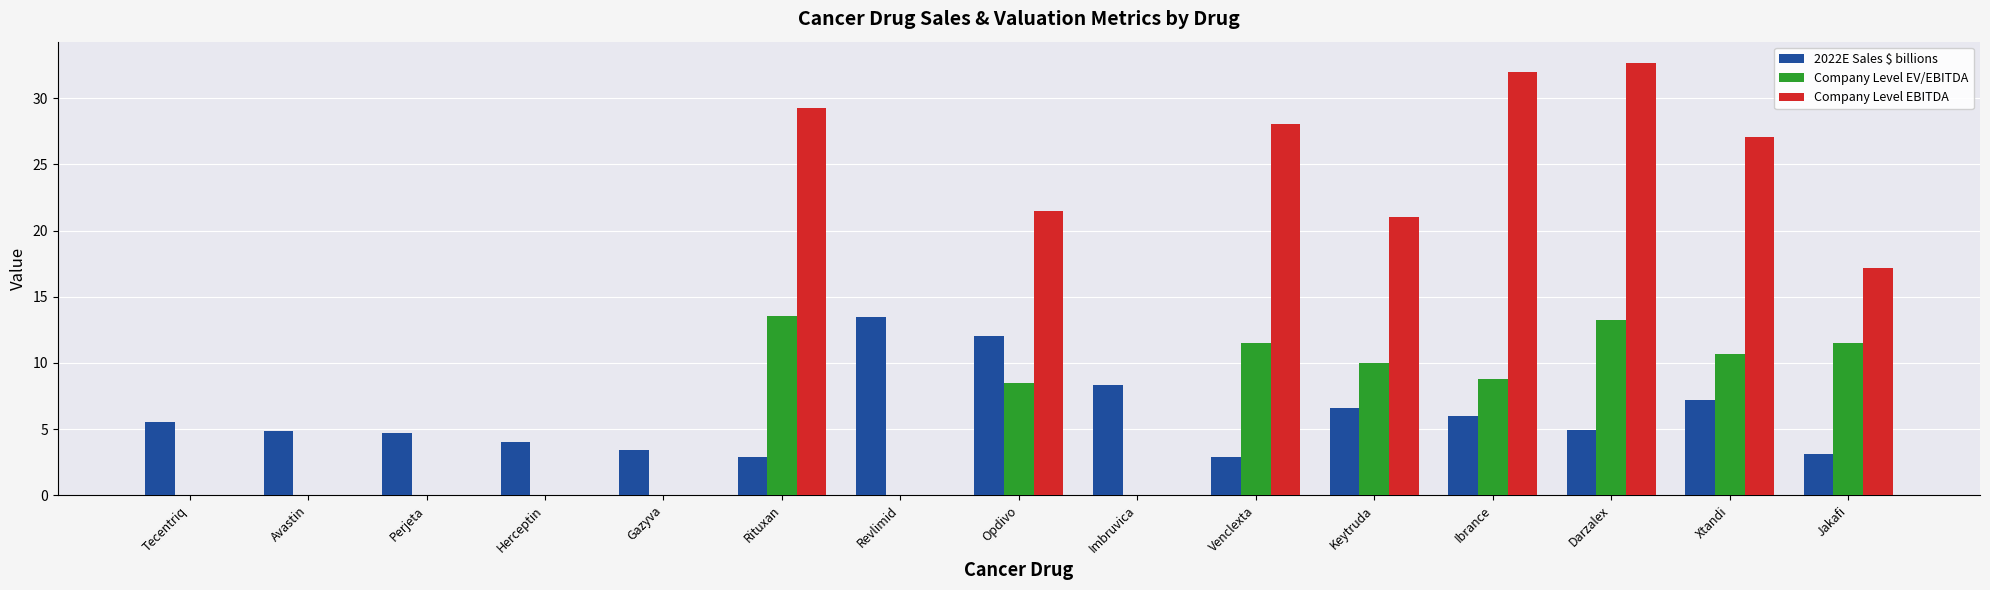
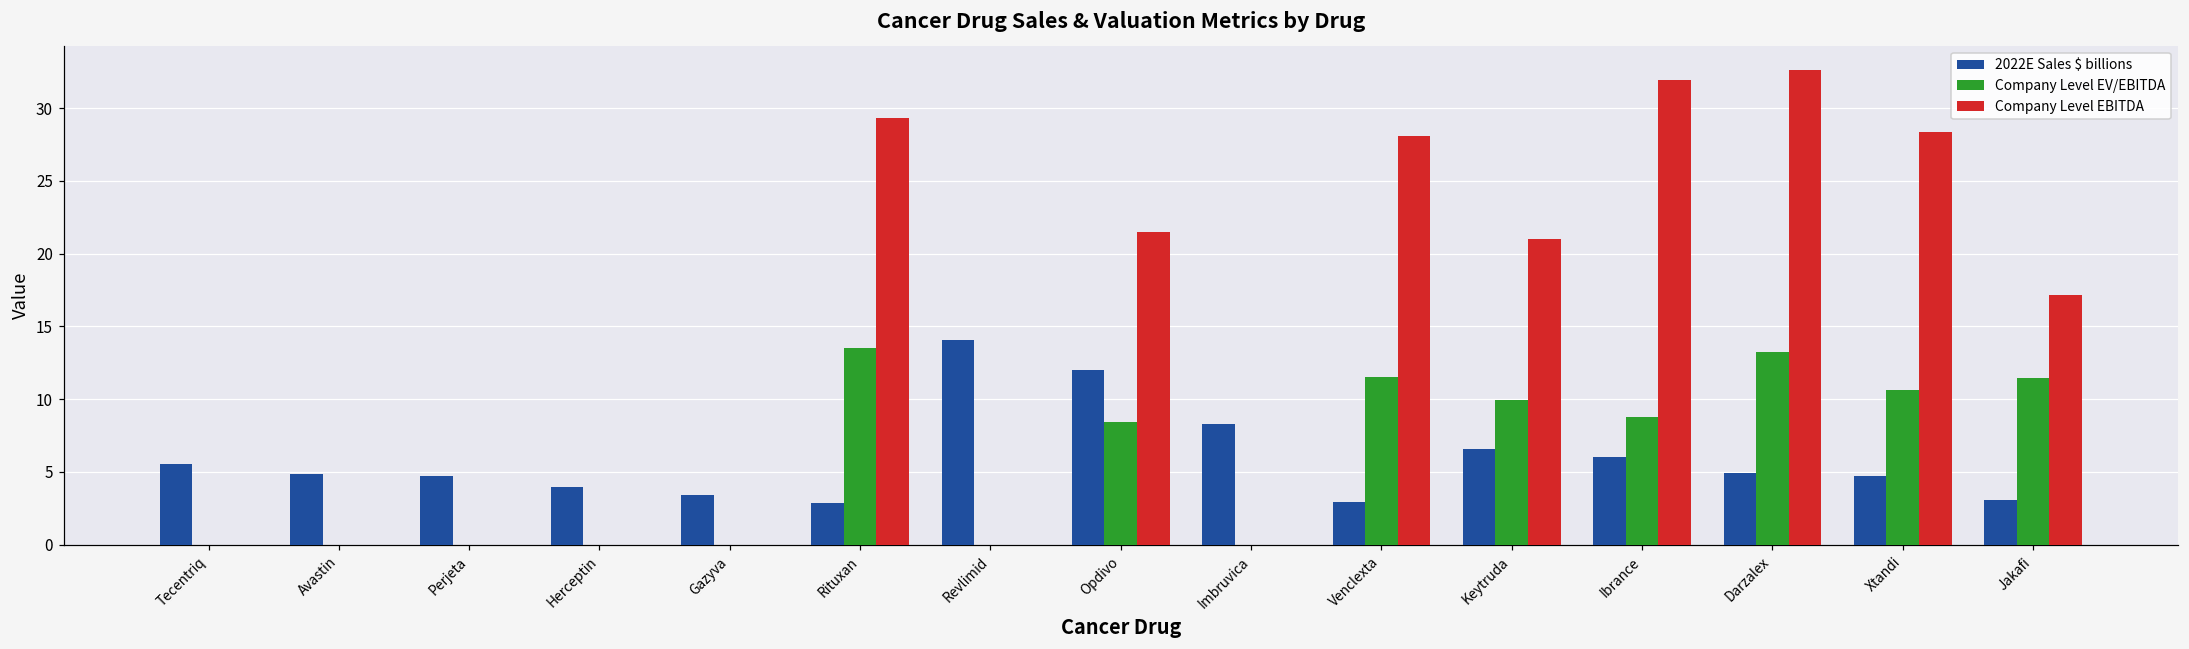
  {
    "2022E Sales $ billions": {
      "Tecentriq": 5.5,
      "Avastin": 4.9,
      "Perjeta": 4.7,
      "Herceptin": 4.0,
      "Gazyva": 3.4,
      "Rituxan": 2.9,
-     "Revlimid": 13.4,
+     "Revlimid": 14.1,
      "Opdivo": 12.0,
      "Imbruvica": 8.3,
      "Venclexta": 2.9,
      "Keytruda": 6.6,
      "Ibrance": 6.0,
      "Darzalex": 4.9,
-     "Xtandi": 7.2,
+     "Xtandi": 4.7,
      "Jakafi": 3.1
    },
    "Company Level EV/EBITDA": {
      "Tecentriq": 0.0,
      "Avastin": 0.0,
      "Perjeta": 0.0,
      "Herceptin": 0.0,
      "Gazyva": 0.0,
      "Rituxan": 13.5,
      "Revlimid": 0.0,
      "Opdivo": 8.5,
      "Imbruvica": 0.0,
      "Venclexta": 11.5,
      "Keytruda": 10.0,
      "Ibrance": 8.8,
      "Darzalex": 13.3,
      "Xtandi": 10.7,
      "Jakafi": 11.5
    },
    "Company Level EBITDA": {
      "Tecentriq": 0.0,
      "Avastin": 0.0,
      "Perjeta": 0.0,
      "Herceptin": 0.0,
      "Gazyva": 0.0,
      "Rituxan": 29.3,
      "Revlimid": 0.0,
      "Opdivo": 21.5,
      "Imbruvica": 0.0,
      "Venclexta": 28.1,
      "Keytruda": 21.0,
      "Ibrance": 32.0,
      "Darzalex": 32.6,
-     "Xtandi": 27.1,
+     "Xtandi": 28.3,
      "Jakafi": 17.2
    }
  }
